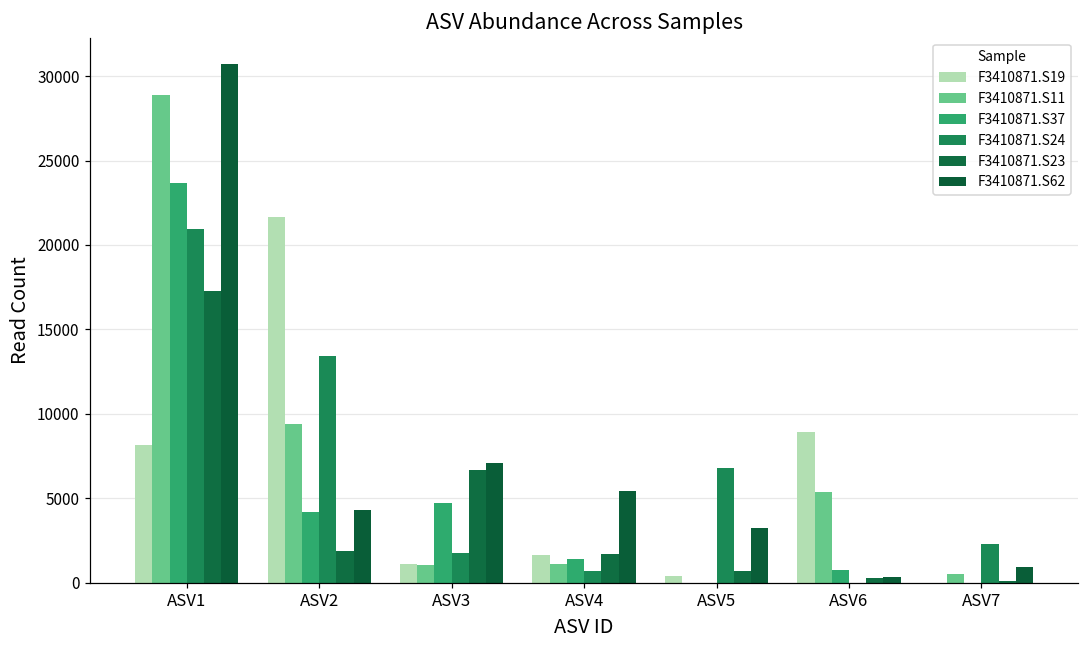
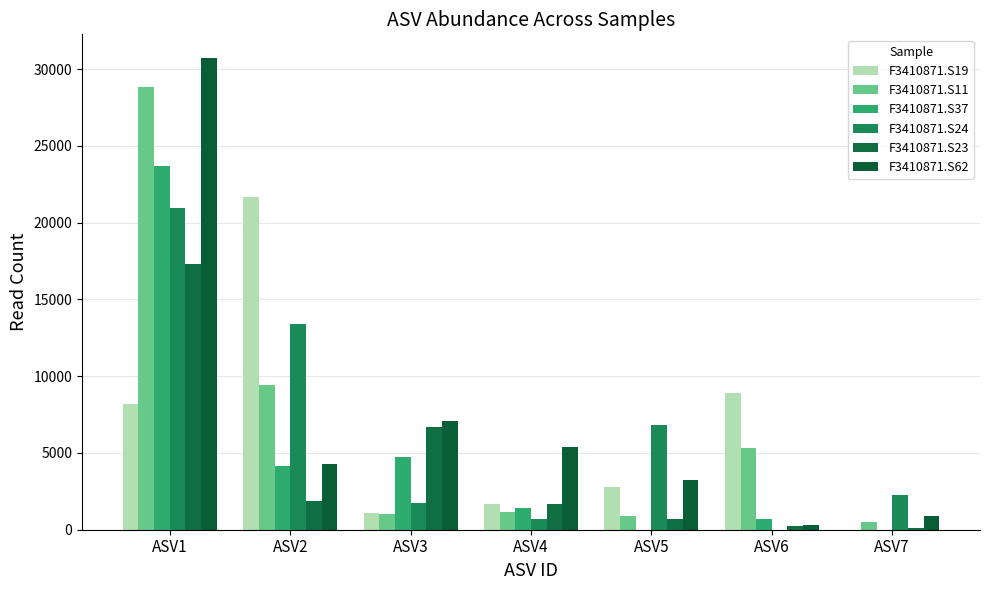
  {
    "F3410871.S19": {
      "ASV1": 8200,
      "ASV2": 21700,
      "ASV3": 1100,
      "ASV4": 1600,
-     "ASV5": 400,
+     "ASV5": 2800,
      "ASV6": 8900,
      "ASV7": 0
    },
    "F3410871.S11": {
      "ASV1": 28900,
      "ASV2": 9400,
      "ASV3": 1000,
      "ASV4": 1100,
-     "ASV5": 0,
+     "ASV5": 900,
      "ASV6": 5300,
      "ASV7": 500
    }
  }
